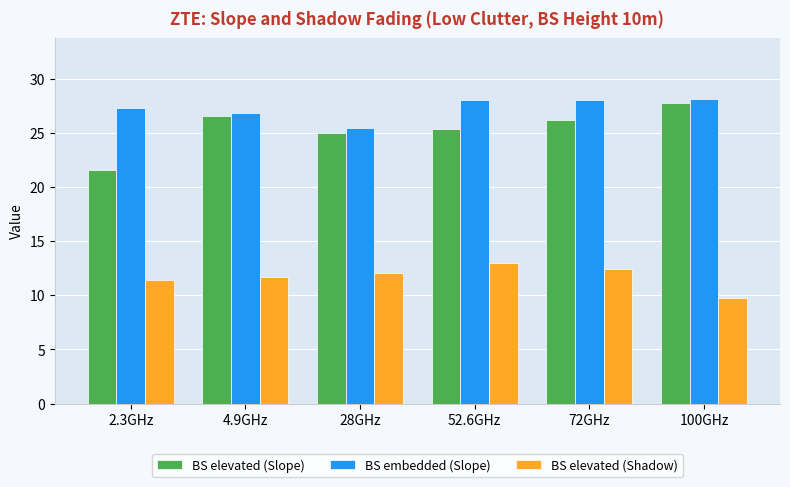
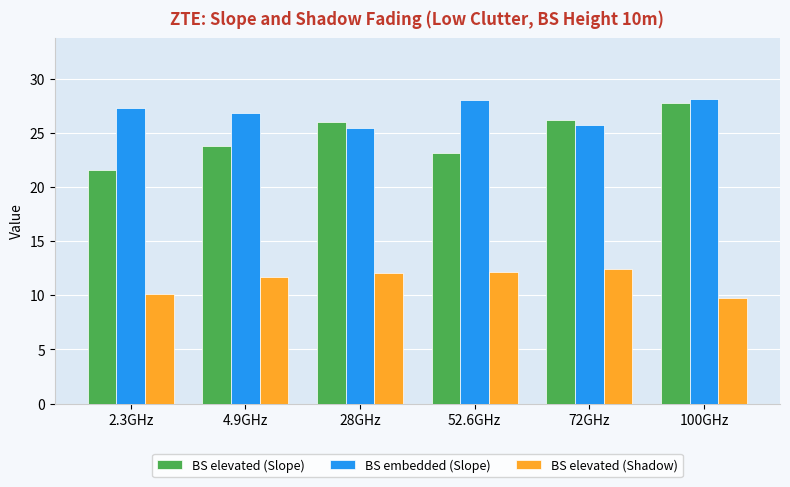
  {
    "BS elevated (Slope)": {
      "2.3GHz": 21.6,
-     "4.9GHz": 26.5,
-     "28GHz": 25.0,
-     "52.6GHz": 25.3,
+     "4.9GHz": 23.8,
+     "28GHz": 26.0,
+     "52.6GHz": 23.1,
      "72GHz": 26.2,
      "100GHz": 27.8
    },
    "BS embedded (Slope)": {
      "2.3GHz": 27.3,
      "4.9GHz": 26.9,
      "28GHz": 25.4,
      "52.6GHz": 28.0,
-     "72GHz": 28.1,
+     "72GHz": 25.7,
      "100GHz": 28.2
    },
    "BS elevated (Shadow)": {
-     "2.3GHz": 11.4,
+     "2.3GHz": 10.1,
      "4.9GHz": 11.7,
      "28GHz": 12.0,
-     "52.6GHz": 13.0,
+     "52.6GHz": 12.2,
      "72GHz": 12.4,
      "100GHz": 9.8
    }
  }
